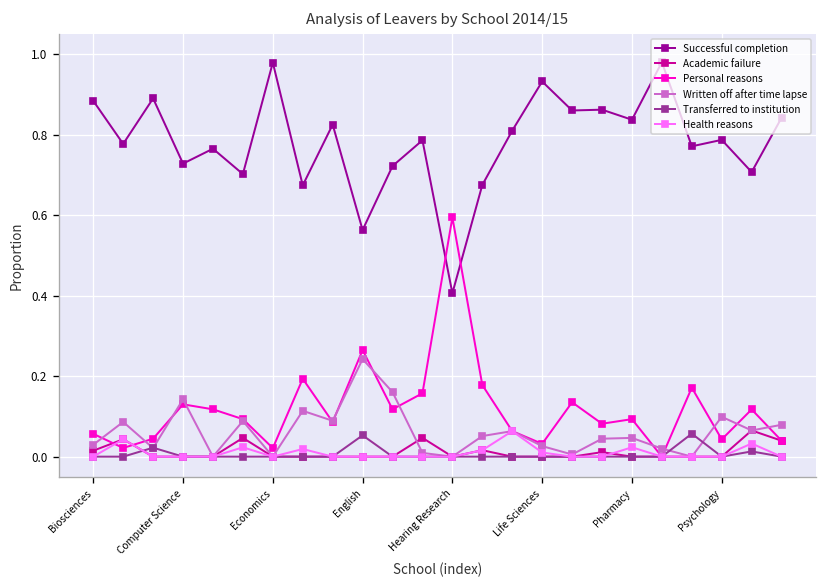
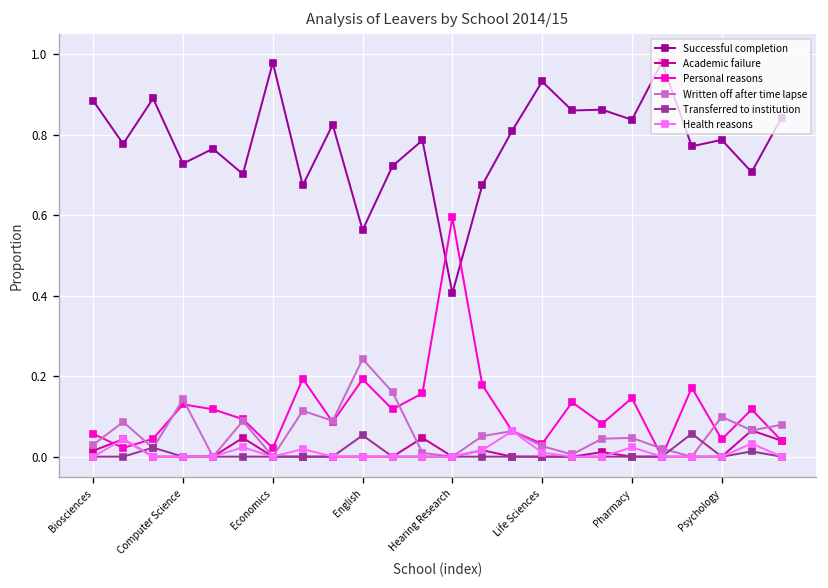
  {
    "Personal reasons": {
      "Biosciences": 0.06,
      "Computer Science": 0.13,
      "Economics": 0.02,
-     "English": 0.26,
+     "English": 0.19,
      "Hearing Research": 0.59,
-     "Pharmacy": 0.09,
+     "Pharmacy": 0.15,
      "Psychology": 0.04
    },
    "Written off after time lapse": {
      "Biosciences": 0.03,
      "Computer Science": 0.14,
      "English": 0.24,
      "Pharmacy": 0.05,
      "Psychology": 0.10
    },
    "Health reasons": {
      "Life Sciences": 0.01,
      "Pharmacy": 0.02
    }
  }
